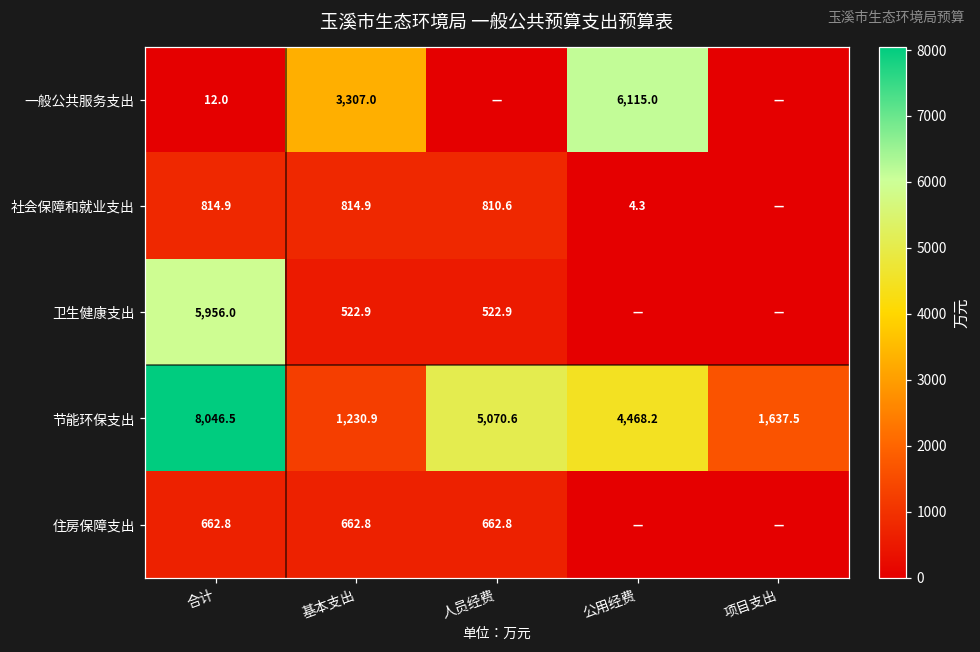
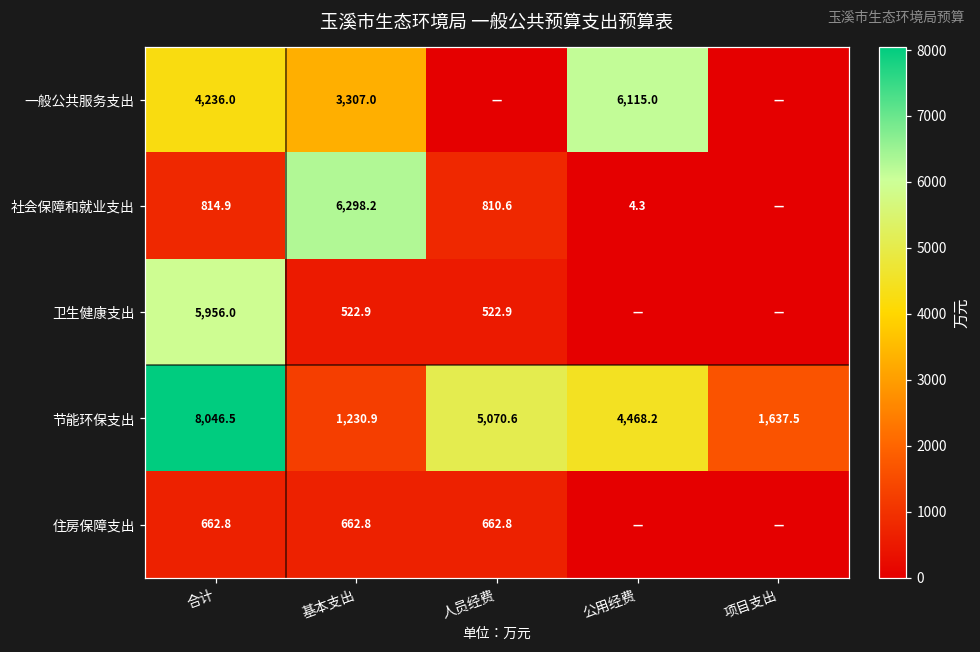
  {
    "一般公共服务支出": {
-     "合计": "12.0",
+     "合计": "4,236.0",
      "基本支出": "3,307.0",
      "公用经费": "6,115.0"
    },
    "社会保障和就业支出": {
      "合计": "814.9",
-     "基本支出": "814.9",
+     "基本支出": "6,298.2",
      "人员经费": "810.6",
      "公用经费": "4.3"
    },
    "卫生健康支出": {
      "合计": "5,956.0",
      "基本支出": "522.9",
      "人员经费": "522.9"
    },
    "节能环保支出": {
      "合计": "8,046.5",
      "基本支出": "1,230.9",
      "人员经费": "5,070.6",
      "公用经费": "4,468.2",
      "项目支出": "1,637.5"
    },
    "住房保障支出": {
      "合计": "662.8",
      "基本支出": "662.8",
      "人员经费": "662.8"
    }
  }
